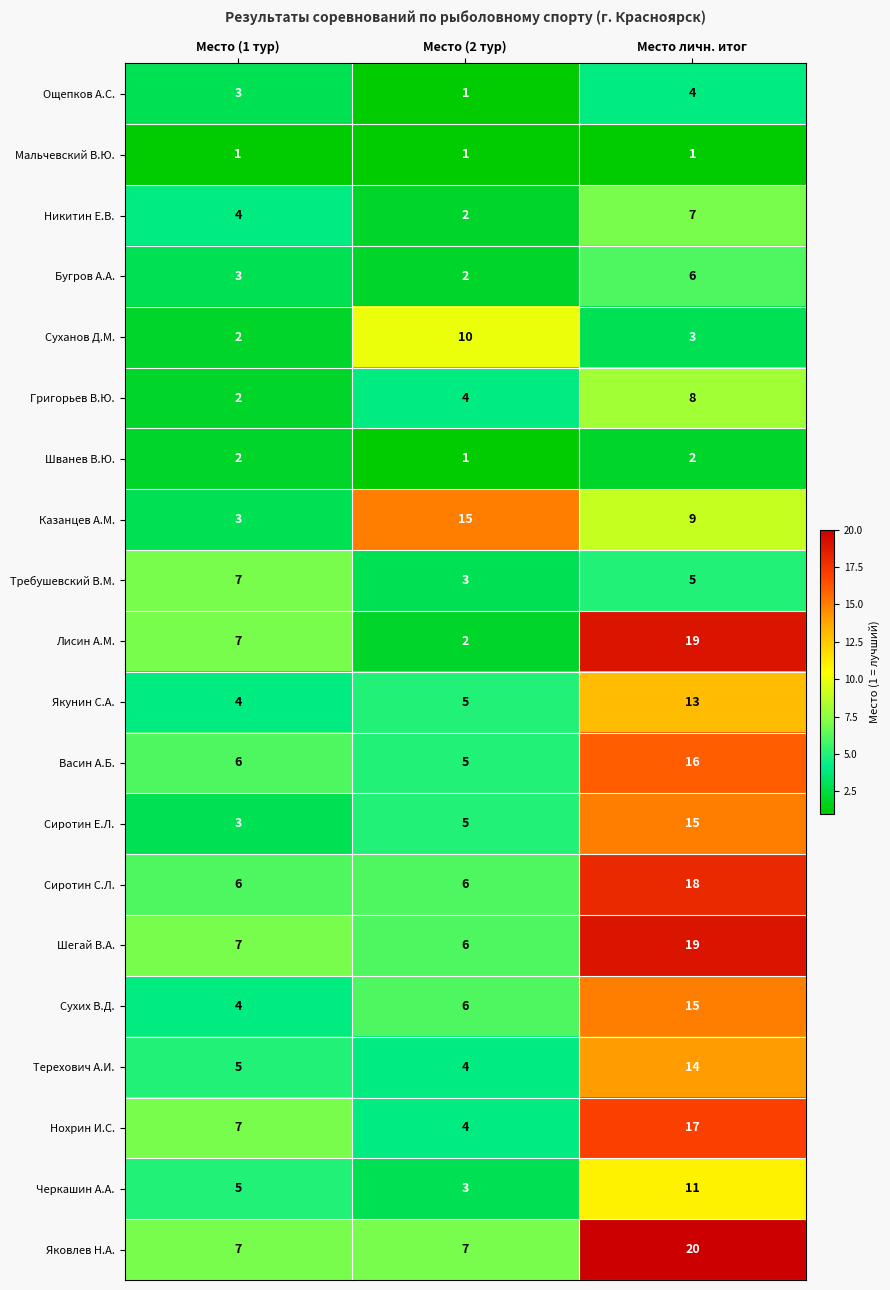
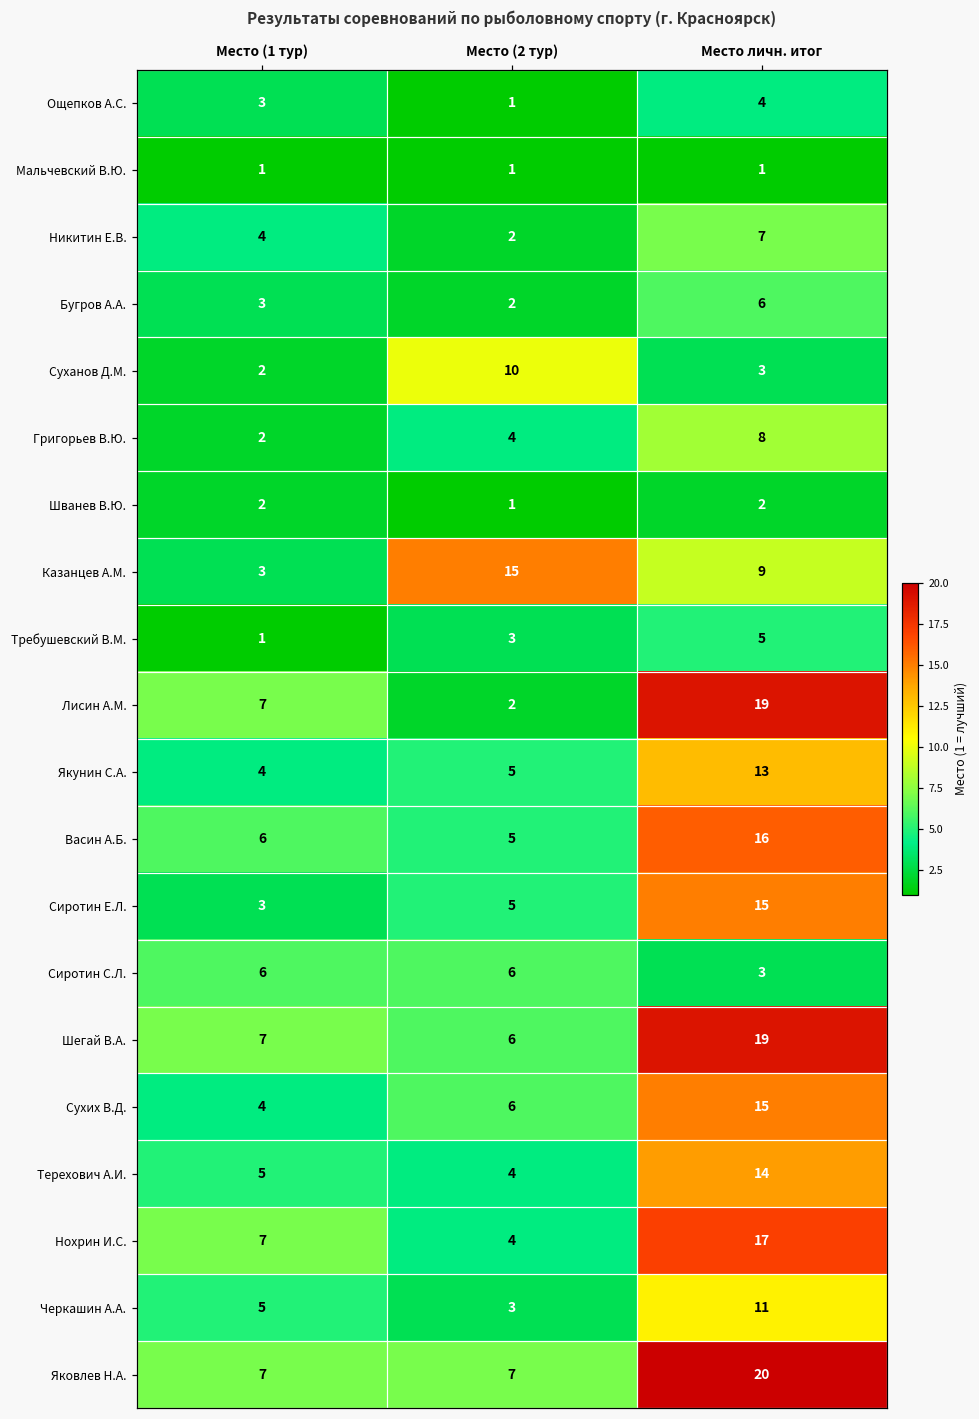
  {
    "Ощепков А.С.": {
      "Место (1 тур)": 3,
      "Место (2 тур)": 1,
      "Место личн. итог": 4
    },
    "Мальчевский В.Ю.": {
      "Место (1 тур)": 1,
      "Место (2 тур)": 1,
      "Место личн. итог": 1
    },
    "Никитин Е.В.": {
      "Место (1 тур)": 4,
      "Место (2 тур)": 2,
      "Место личн. итог": 7
    },
    "Бугров А.А.": {
      "Место (1 тур)": 3,
      "Место (2 тур)": 2,
      "Место личн. итог": 6
    },
    "Суханов Д.М.": {
      "Место (1 тур)": 2,
      "Место (2 тур)": 10,
      "Место личн. итог": 3
    },
    "Григорьев В.Ю.": {
      "Место (1 тур)": 2,
      "Место (2 тур)": 4,
      "Место личн. итог": 8
    },
    "Шванев В.Ю.": {
      "Место (1 тур)": 2,
      "Место (2 тур)": 1,
      "Место личн. итог": 2
    },
    "Казанцев А.М.": {
      "Место (1 тур)": 3,
      "Место (2 тур)": 15,
      "Место личн. итог": 9
    },
    "Требушевский В.М.": {
-     "Место (1 тур)": 7,
+     "Место (1 тур)": 1,
      "Место (2 тур)": 3,
      "Место личн. итог": 5
    },
    "Лисин А.М.": {
      "Место (1 тур)": 7,
      "Место (2 тур)": 2,
      "Место личн. итог": 19
    },
    "Якунин С.А.": {
      "Место (1 тур)": 4,
      "Место (2 тур)": 5,
      "Место личн. итог": 13
    },
    "Васин А.Б.": {
      "Место (1 тур)": 6,
      "Место (2 тур)": 5,
      "Место личн. итог": 16
    },
    "Сиротин Е.Л.": {
      "Место (1 тур)": 3,
      "Место (2 тур)": 5,
      "Место личн. итог": 15
    },
    "Сиротин С.Л.": {
      "Место (1 тур)": 6,
      "Место (2 тур)": 6,
-     "Место личн. итог": 18
+     "Место личн. итог": 3
    },
    "Шегай В.А.": {
      "Место (1 тур)": 7,
      "Место (2 тур)": 6,
      "Место личн. итог": 19
    },
    "Сухих В.Д.": {
      "Место (1 тур)": 4,
      "Место (2 тур)": 6,
      "Место личн. итог": 15
    },
    "Терехович А.И.": {
      "Место (1 тур)": 5,
      "Место (2 тур)": 4,
      "Место личн. итог": 14
    },
    "Нохрин И.С.": {
      "Место (1 тур)": 7,
      "Место (2 тур)": 4,
      "Место личн. итог": 17
    },
    "Черкашин А.А.": {
      "Место (1 тур)": 5,
      "Место (2 тур)": 3,
      "Место личн. итог": 11
    },
    "Яковлев Н.А.": {
      "Место (1 тур)": 7,
      "Место (2 тур)": 7,
      "Место личн. итог": 20
    }
  }
